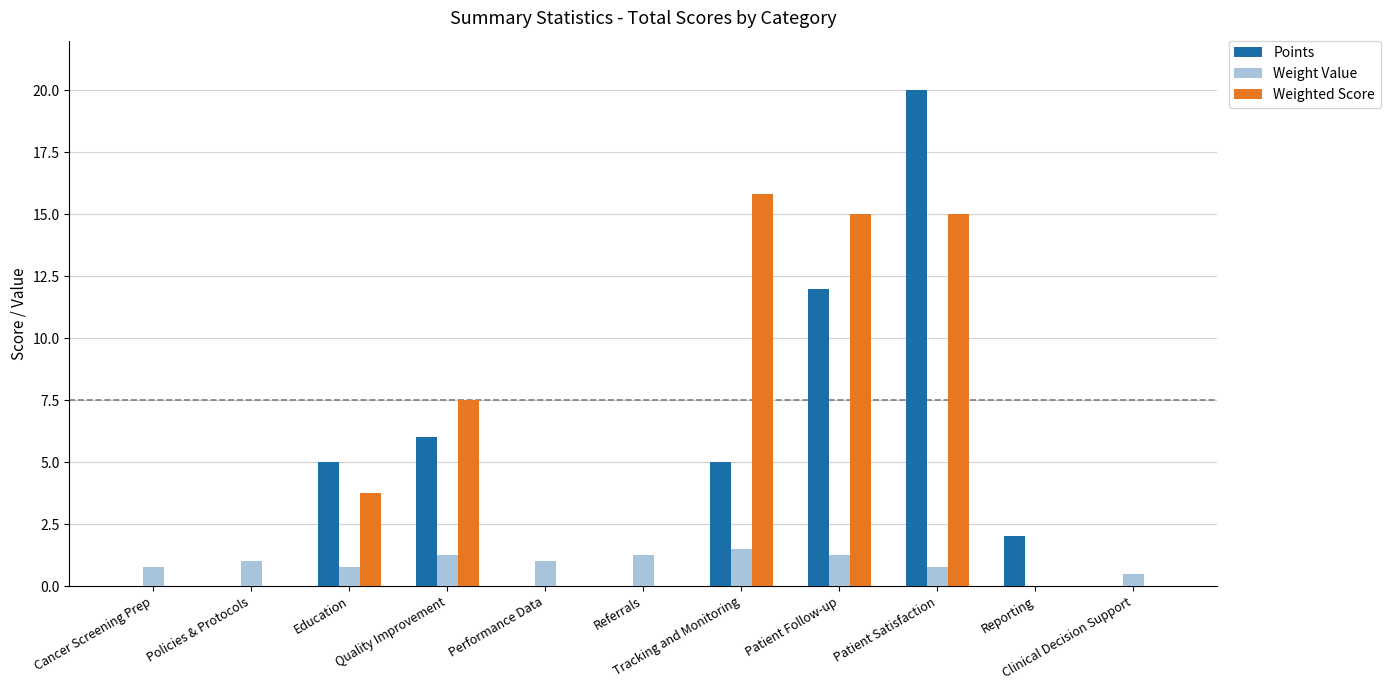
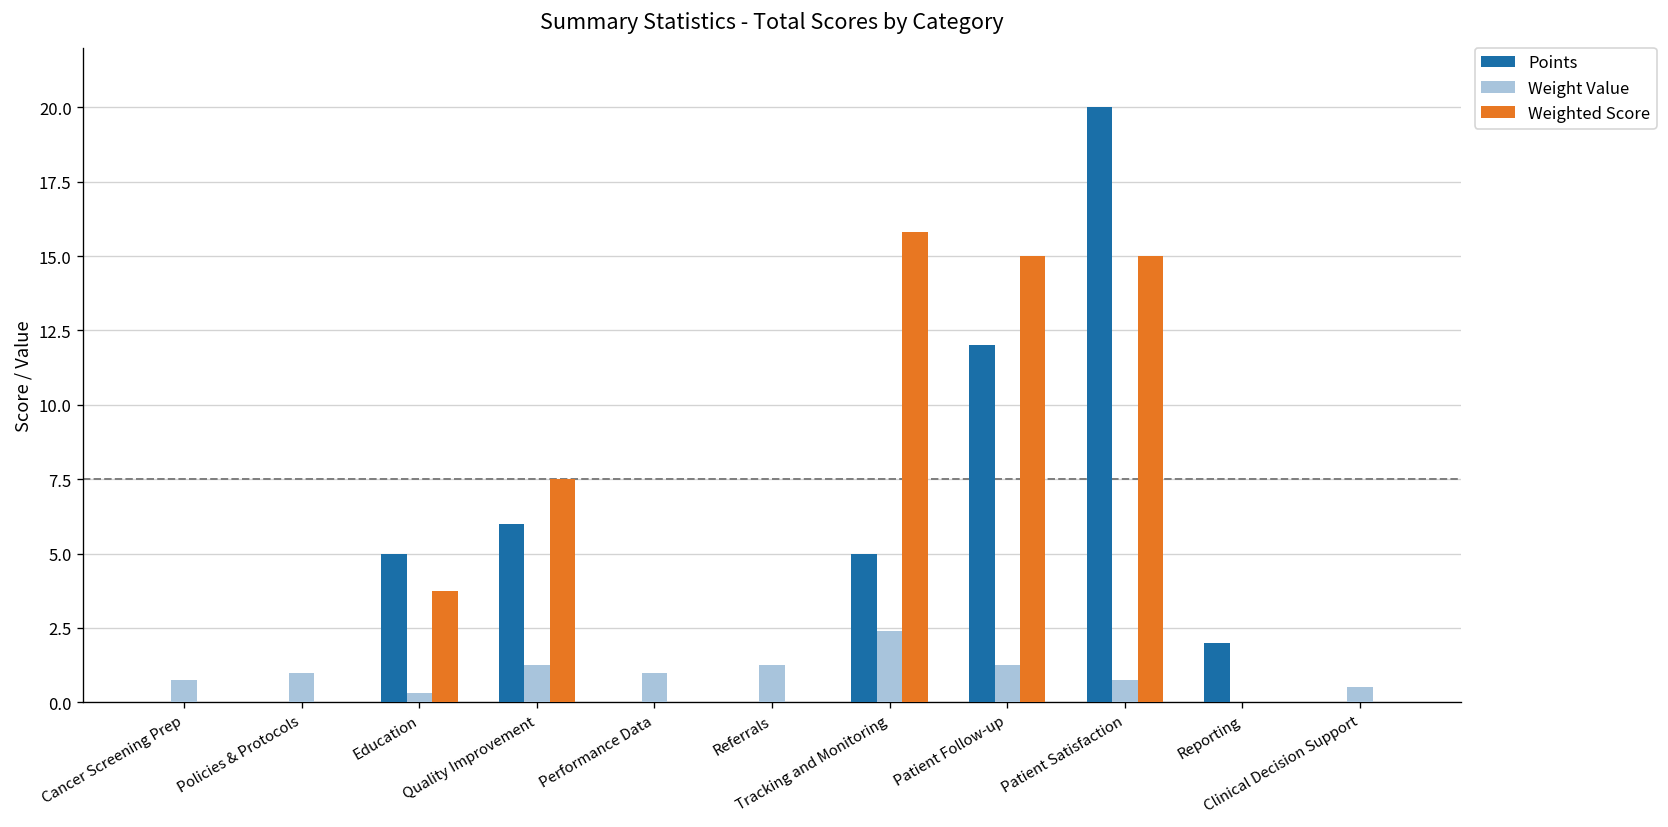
  {
    "Points": {
      "Cancer Screening Prep": 0.0,
      "Policies & Protocols": 0.0,
      "Education": 5.0,
      "Quality Improvement": 6.0,
      "Performance Data": 0.0,
      "Referrals": 0.0,
      "Tracking and Monitoring": 5.0,
      "Patient Follow-up": 12.0,
      "Patient Satisfaction": 20.0,
      "Reporting": 2.0,
      "Clinical Decision Support": 0.0
    },
    "Weight Value": {
      "Cancer Screening Prep": 0.8,
      "Policies & Protocols": 1.0,
-     "Education": 0.8,
+     "Education": 0.3,
      "Quality Improvement": 1.3,
      "Performance Data": 1.0,
      "Referrals": 1.3,
-     "Tracking and Monitoring": 1.5,
+     "Tracking and Monitoring": 2.4,
      "Patient Follow-up": 1.3,
      "Patient Satisfaction": 0.8,
      "Reporting": 0.0,
      "Clinical Decision Support": 0.5
    },
    "Weighted Score": {
      "Cancer Screening Prep": 0.0,
      "Policies & Protocols": 0.0,
      "Education": 3.8,
      "Quality Improvement": 7.5,
      "Performance Data": 0.0,
      "Referrals": 0.0,
      "Tracking and Monitoring": 15.8,
      "Patient Follow-up": 15.0,
      "Patient Satisfaction": 15.0,
      "Reporting": 0.0,
      "Clinical Decision Support": 0.0
    }
  }
